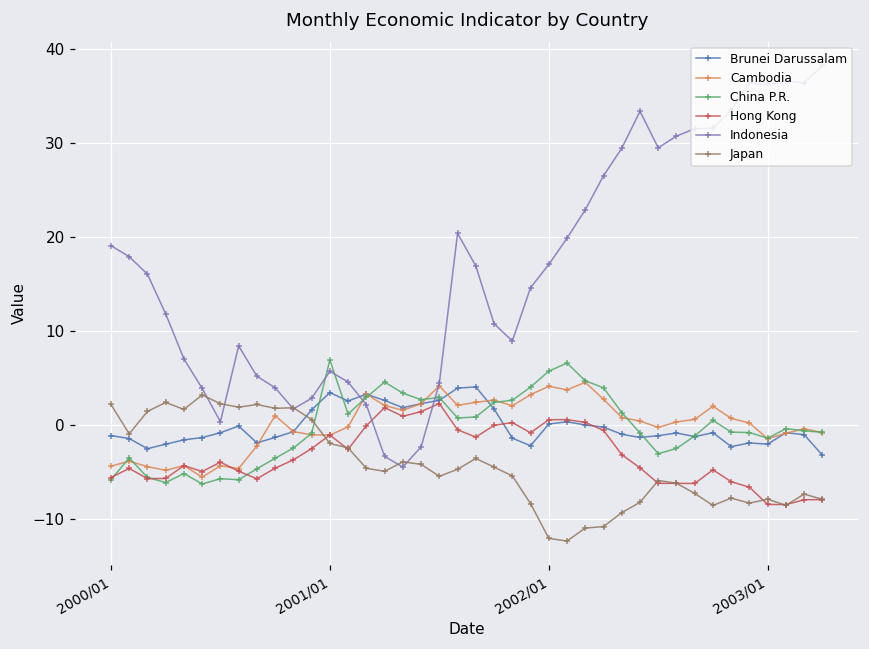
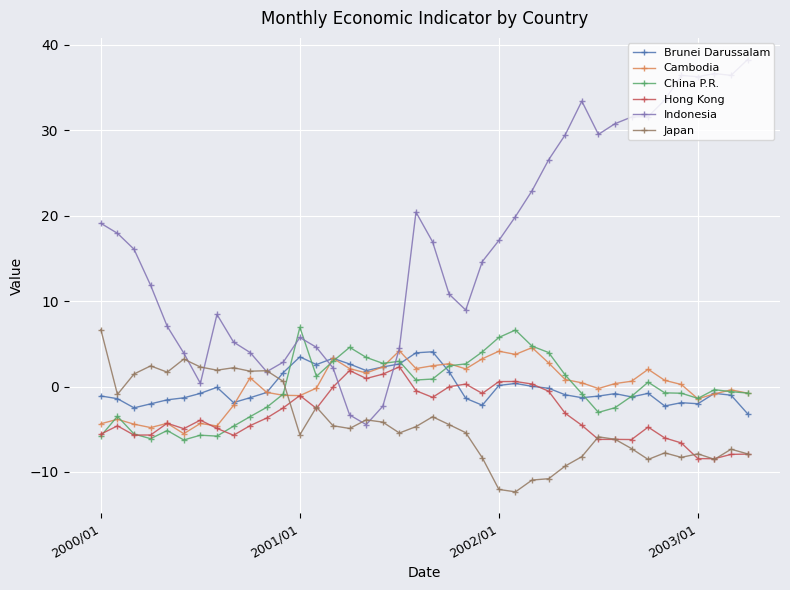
  {
    "China P.R.": {
      "2001/01": 7,
      "2002/01": 6
    },
    "Japan": {
-     "2000/01": 2,
-     "2001/01": -2,
+     "2000/01": 7,
+     "2001/01": -6,
      "2002/01": -12,
      "2003/01": -8
    }
  }
